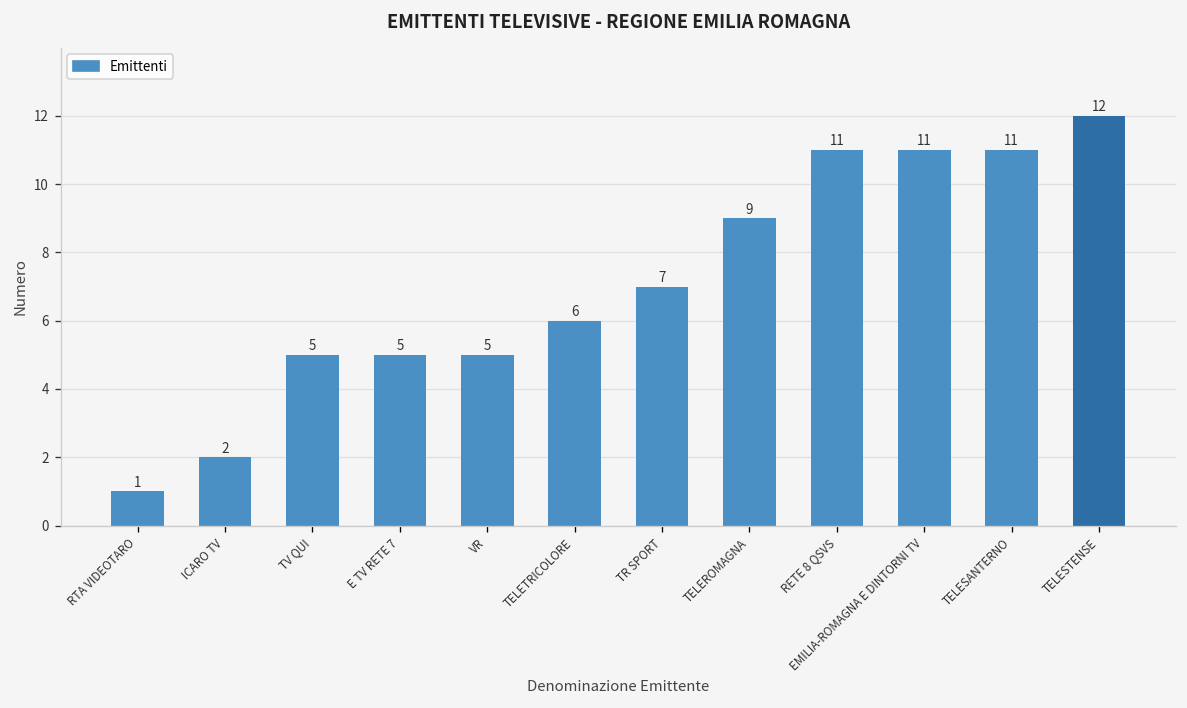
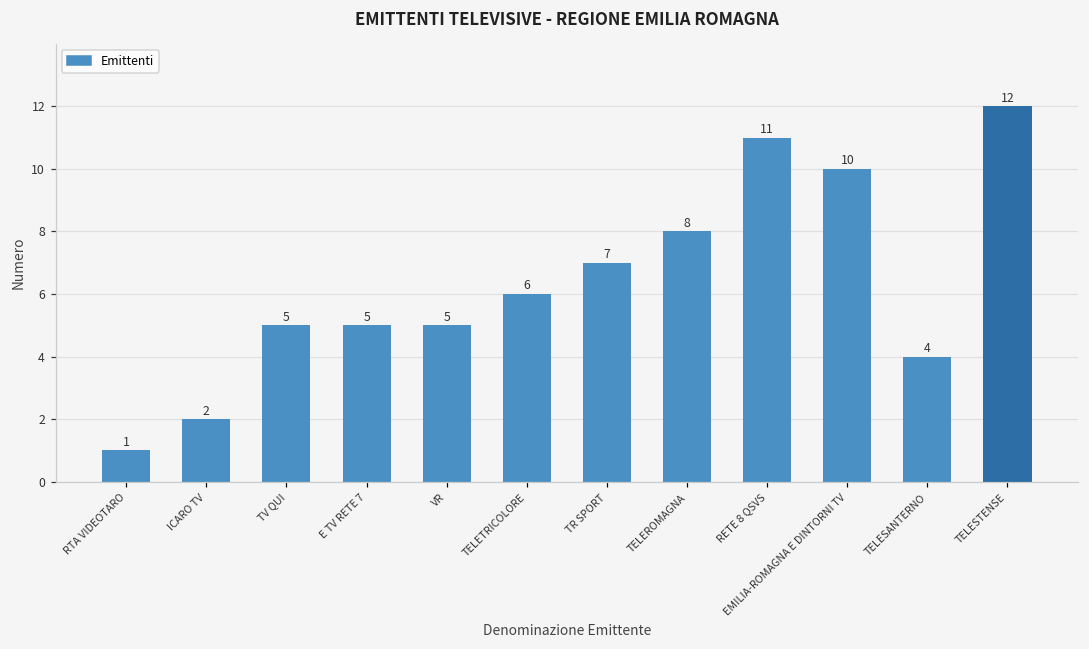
  {
    "RTA VIDEOTARO": 1,
    "ICARO TV": 2,
    "TV QUI": 5,
    "E TV RETE 7": 5,
    "VR": 5,
    "TELETRICOLORE": 6,
    "TR SPORT": 7,
-   "TELEROMAGNA": 9,
+   "TELEROMAGNA": 8,
    "RETE 8 QSVS": 11,
-   "EMILIA-ROMAGNA E DINTORNI TV": 11,
-   "TELESANTERNO": 11,
+   "EMILIA-ROMAGNA E DINTORNI TV": 10,
+   "TELESANTERNO": 4,
    "TELESTENSE": 12
  }
